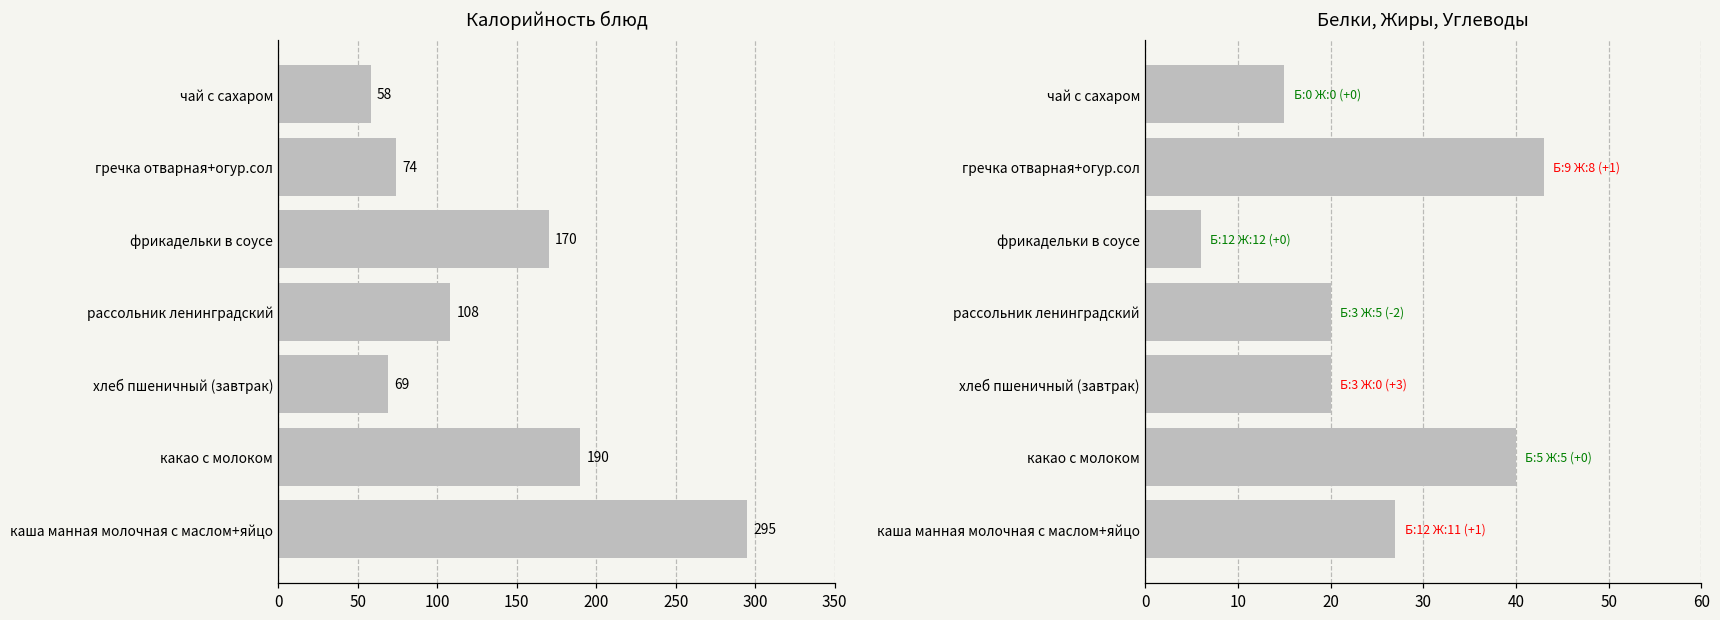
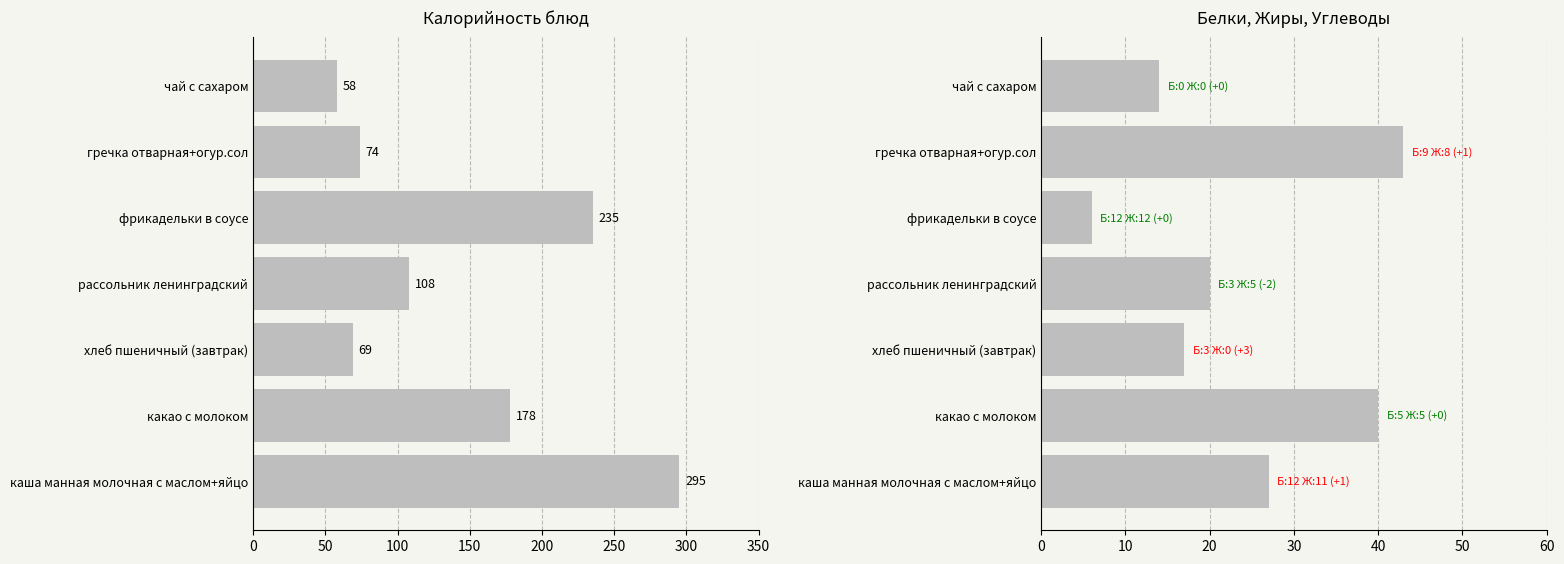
  {
    "Калорийность блюд": {
      "чай с сахаром": 58,
      "гречка отварная+огур.сол": 74,
-     "фрикадельки в соусе": 170,
+     "фрикадельки в соусе": 235,
      "рассольник ленинградский": 108,
      "хлеб пшеничный (завтрак)": 69,
-     "какао с молоком": 190,
+     "какао с молоком": 178,
      "каша манная молочная с маслом+яйцо": 295
    },
    "Белки, Жиры, Углеводы": {
-     "чай с сахаром": 15,
-     "хлеб пшеничный (завтрак)": 20
+     "чай с сахаром": 14,
+     "хлеб пшеничный (завтрак)": 17
    }
  }
